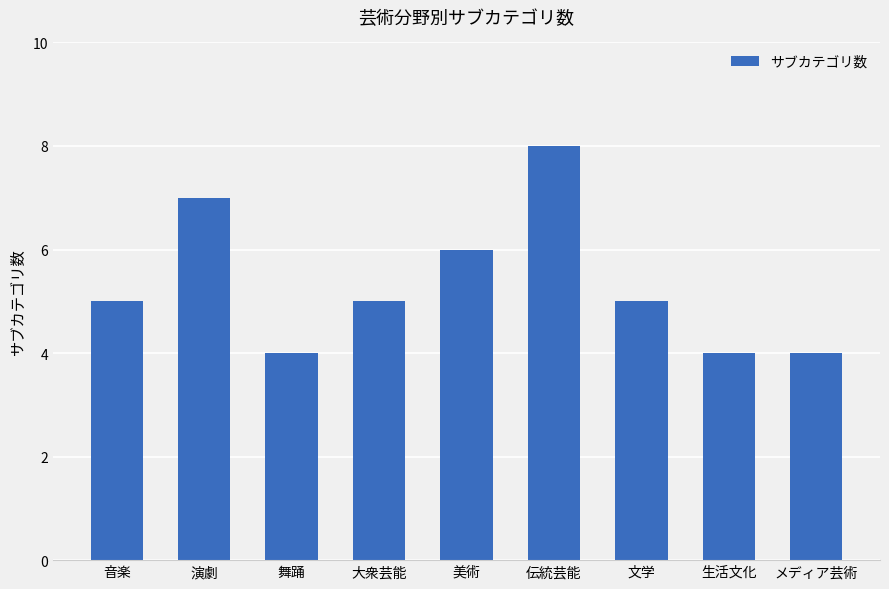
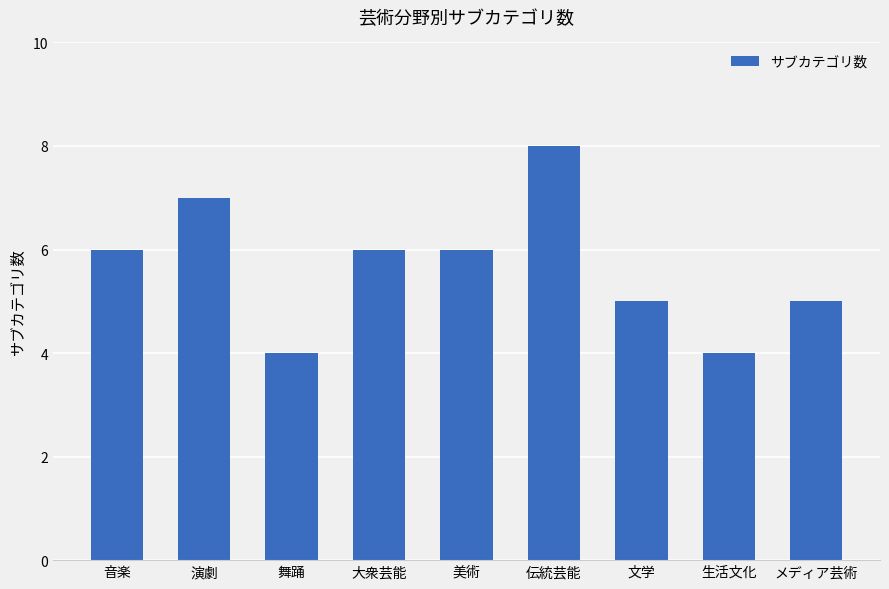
  {
-   "音楽": 5,
+   "音楽": 6,
    "演劇": 7,
    "舞踊": 4,
-   "大衆芸能": 5,
+   "大衆芸能": 6,
    "美術": 6,
    "伝統芸能": 8,
    "文学": 5,
    "生活文化": 4,
-   "メディア芸術": 4
+   "メディア芸術": 5
  }
